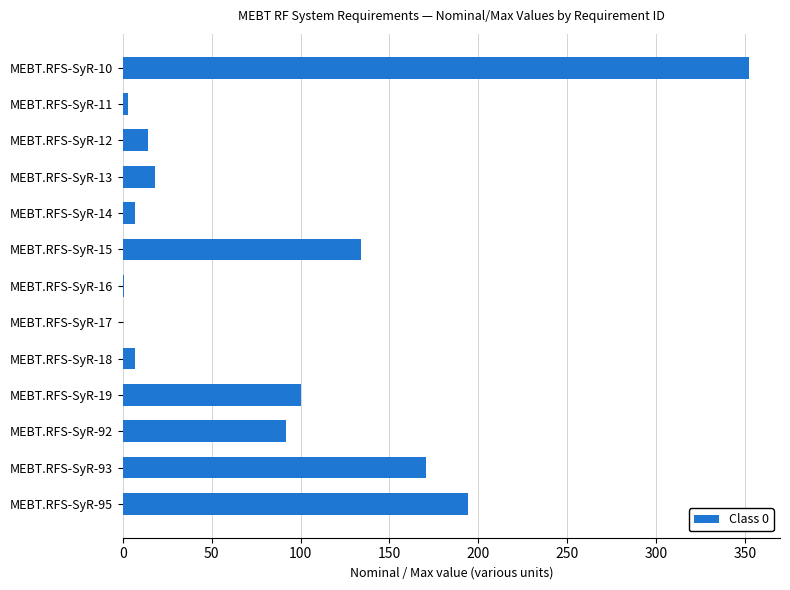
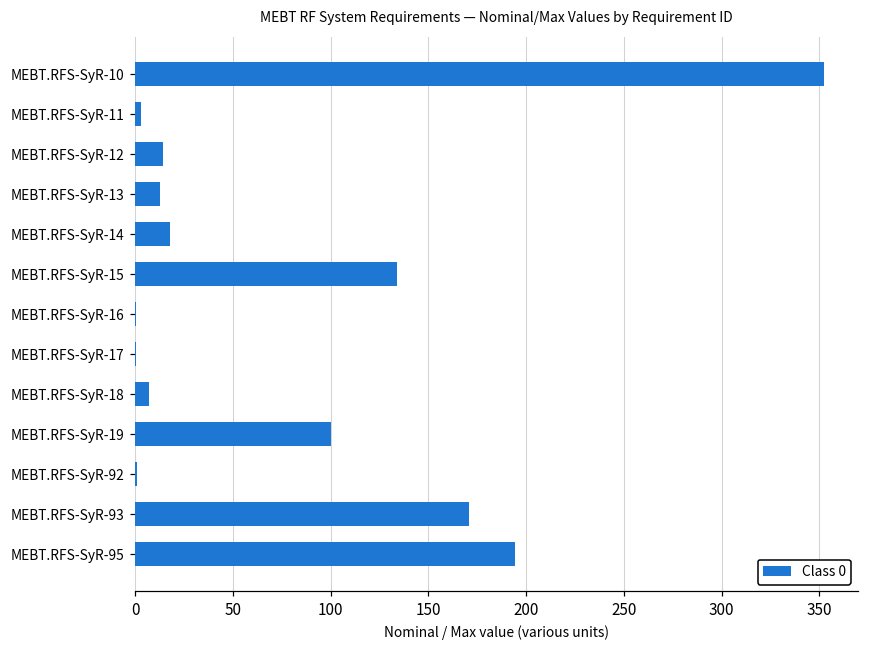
  {
    "MEBT.RFS-SyR-10": 352,
    "MEBT.RFS-SyR-11": 3,
    "MEBT.RFS-SyR-12": 14,
-   "MEBT.RFS-SyR-13": 18,
-   "MEBT.RFS-SyR-14": 7,
+   "MEBT.RFS-SyR-13": 13,
+   "MEBT.RFS-SyR-14": 18,
    "MEBT.RFS-SyR-15": 134,
    "MEBT.RFS-SyR-18": 7,
    "MEBT.RFS-SyR-19": 100,
-   "MEBT.RFS-SyR-92": 92,
+   "MEBT.RFS-SyR-92": 1,
    "MEBT.RFS-SyR-93": 171,
    "MEBT.RFS-SyR-95": 194
  }
